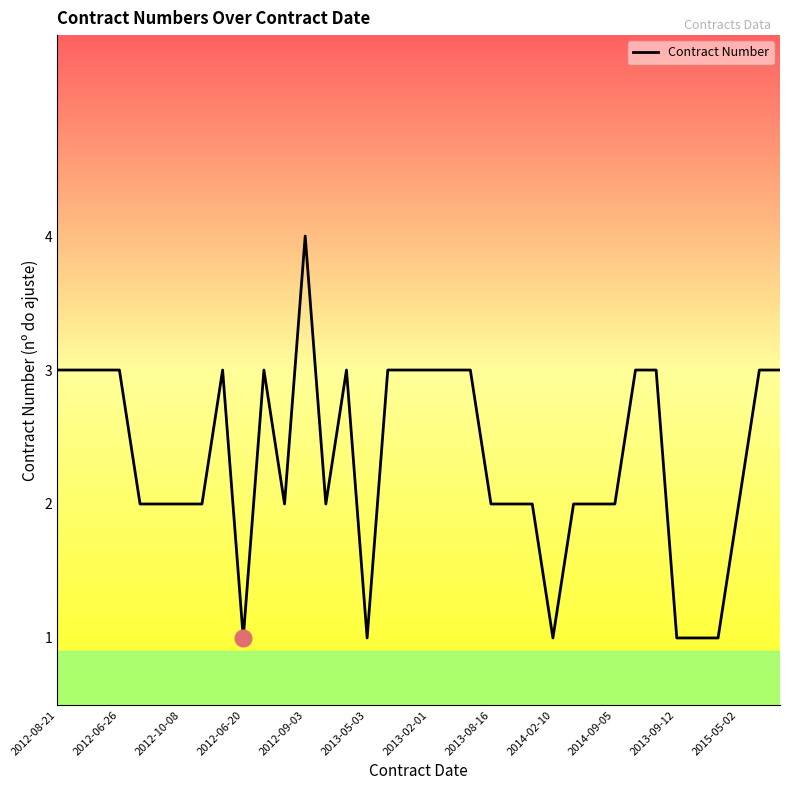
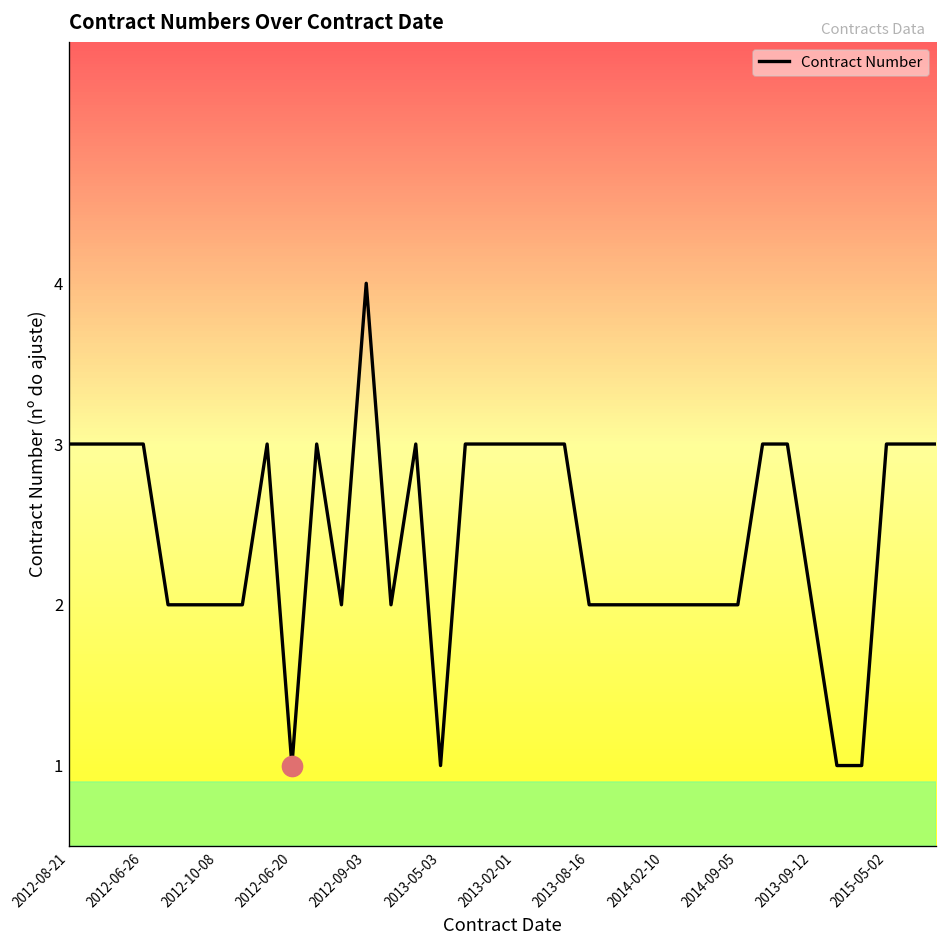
  {
    "Contract Number": {
      "2012-08-21": 3,
      "2012-06-26": 3,
      "2012-09-03": 4,
      "2013-05-03": 1,
      "2013-08-16": 2,
-     "2014-02-10": 1,
+     "2014-02-10": 2,
      "2014-09-05": 2,
-     "2013-09-12": 1,
-     "2015-05-02": 2
+     "2013-09-12": 2,
+     "2015-05-02": 3
    }
  }
